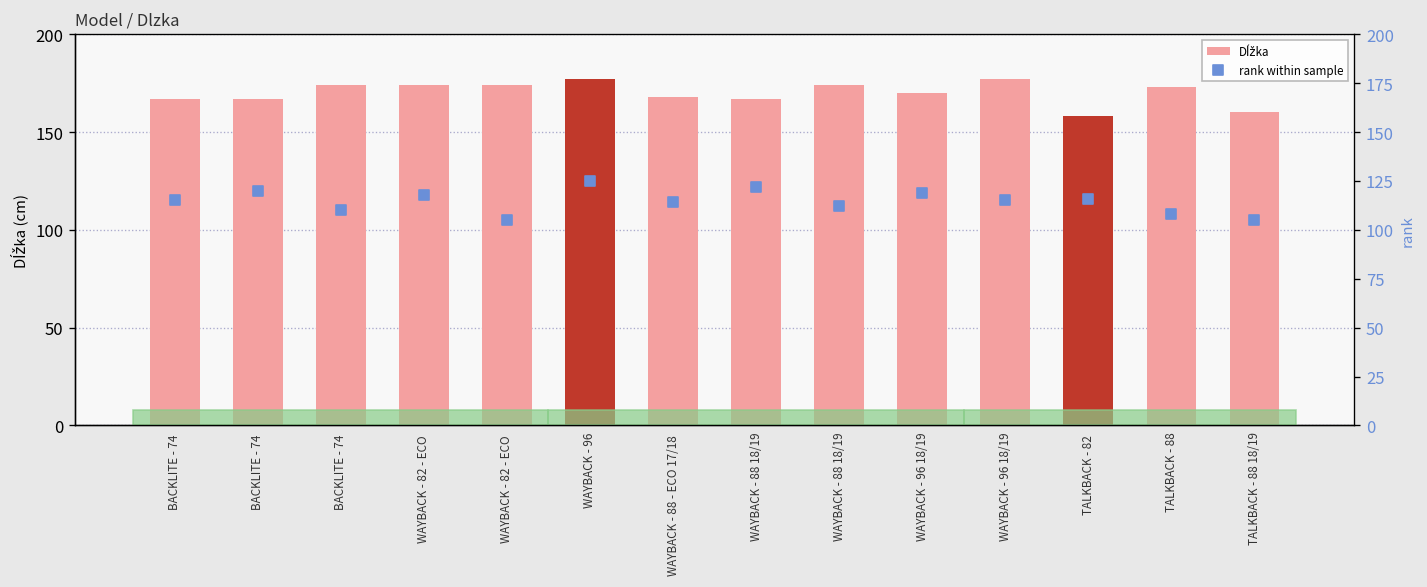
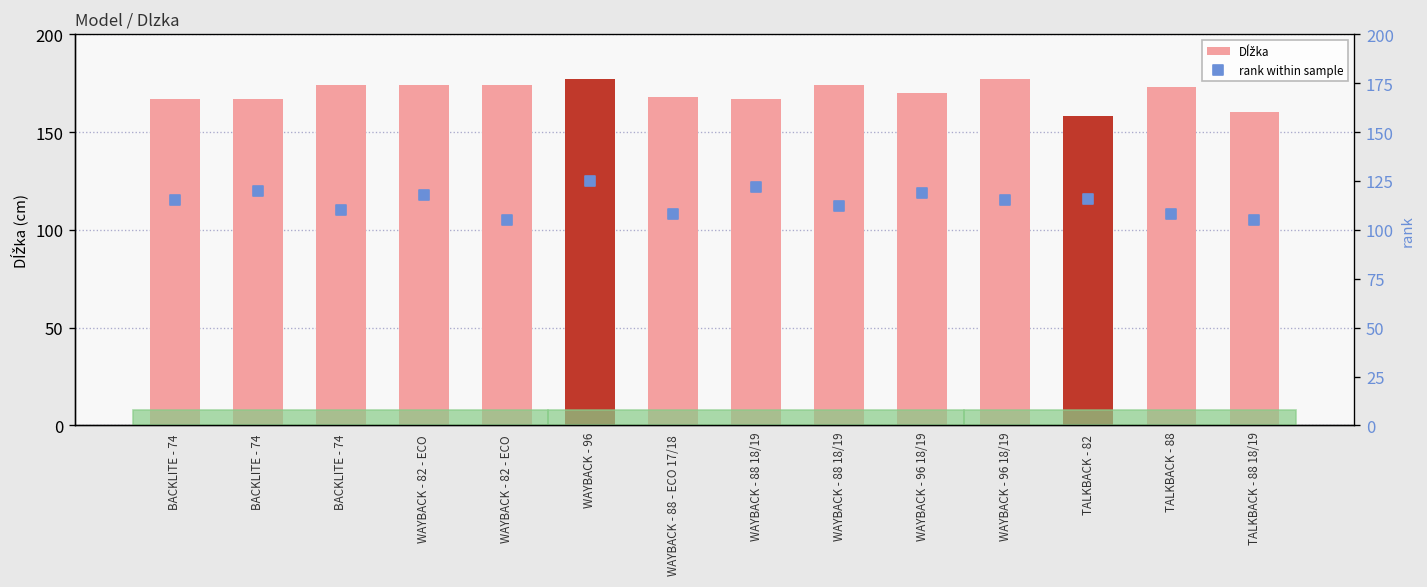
  {
    "Dĺžka": {
      "WAYBACK - 96": 177,
      "WAYBACK - 88 - ECO 17/18": 168,
      "TALKBACK - 82": 158,
      "TALKBACK - 88": 173,
      "TALKBACK - 88 18/19": 160
    },
    "rank within sample": {
-     "WAYBACK - 88 - ECO 17/18": 114
+     "WAYBACK - 88 - ECO 17/18": 108
    }
  }
